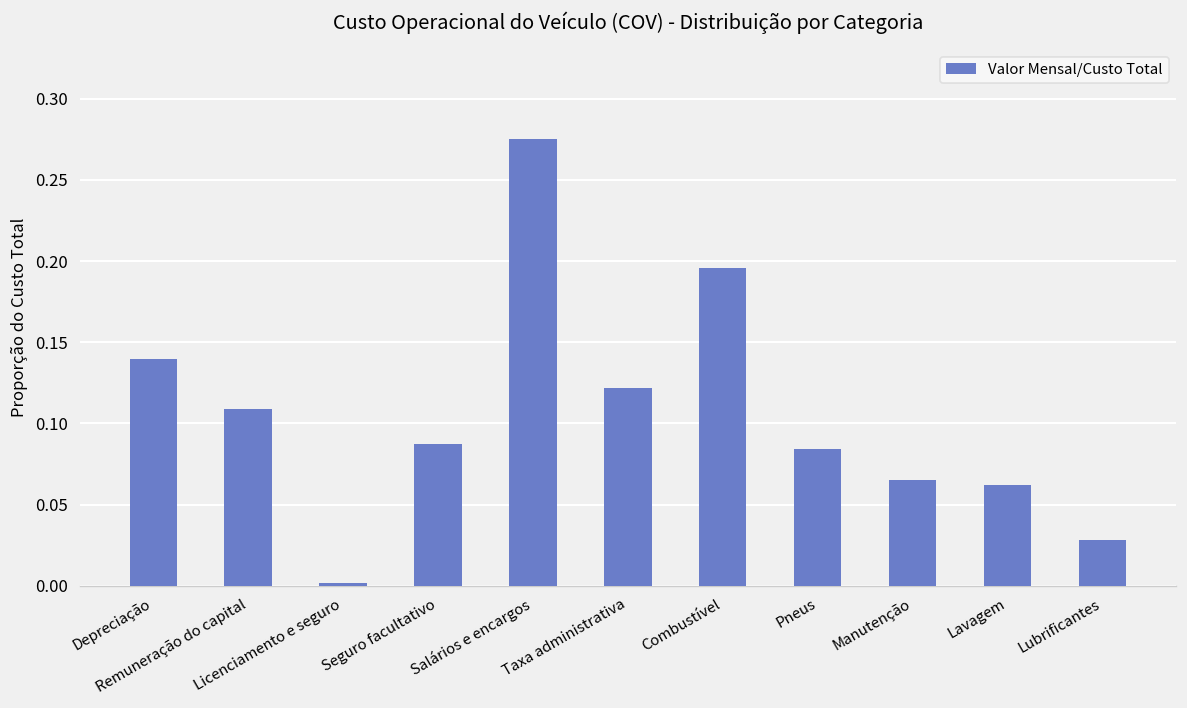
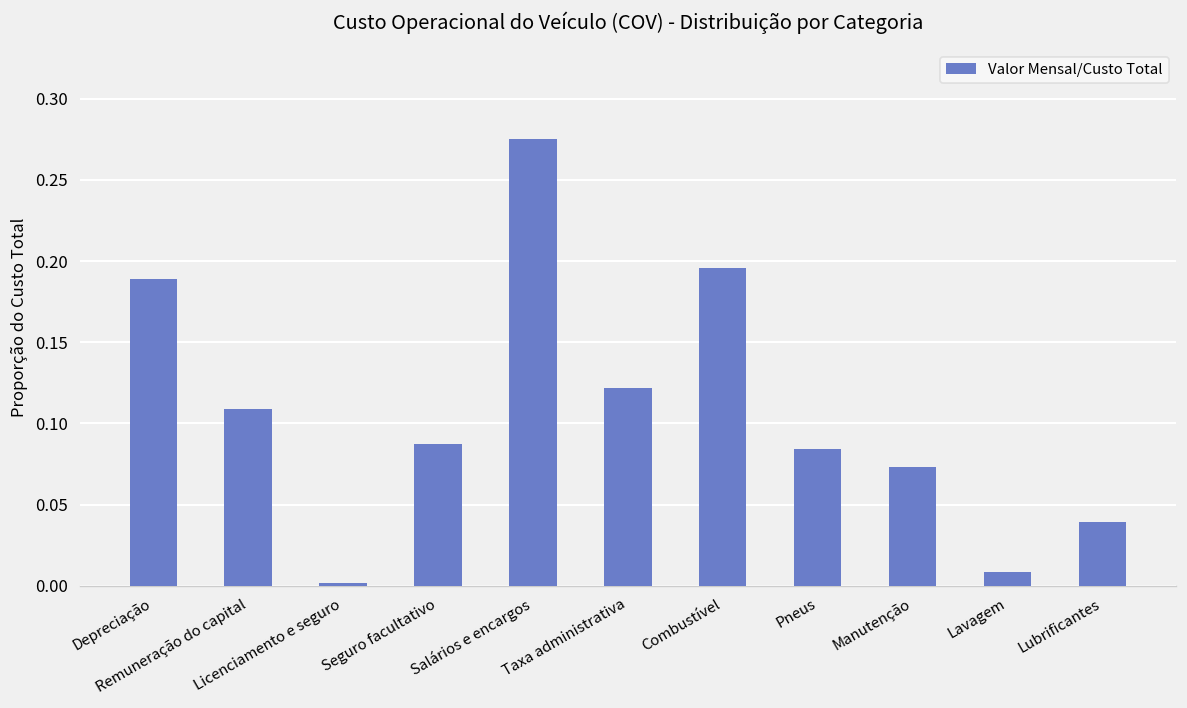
  {
-   "Depreciação": 0.140,
+   "Depreciação": 0.189,
    "Remuneração do capital": 0.109,
    "Licenciamento e seguro": 0.002,
    "Seguro facultativo": 0.087,
    "Salários e encargos": 0.275,
    "Taxa administrativa": 0.122,
    "Combustível": 0.196,
    "Pneus": 0.084,
-   "Manutenção": 0.065,
-   "Lavagem": 0.062,
-   "Lubrificantes": 0.028
+   "Manutenção": 0.073,
+   "Lavagem": 0.008,
+   "Lubrificantes": 0.039
  }
